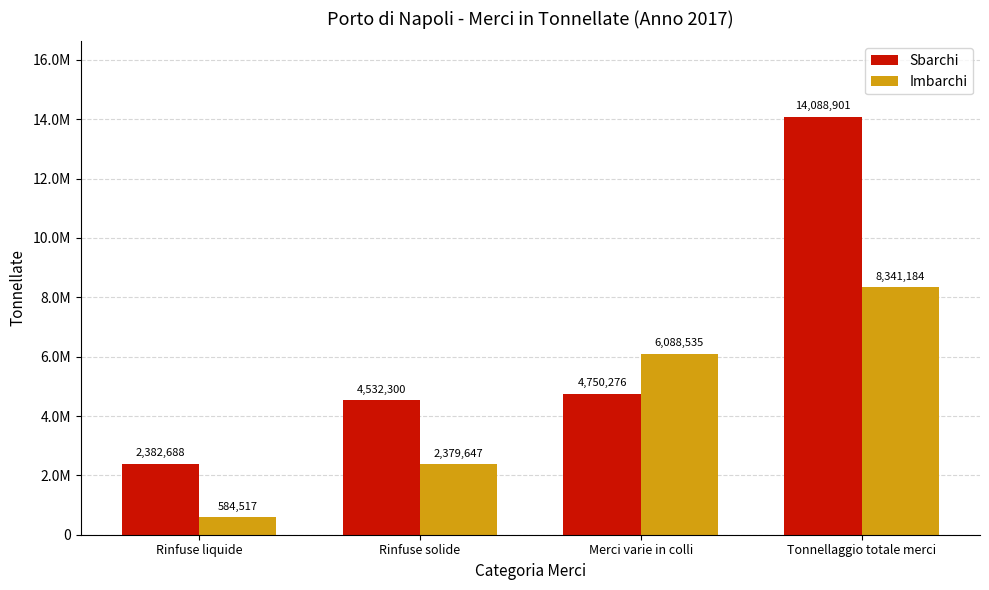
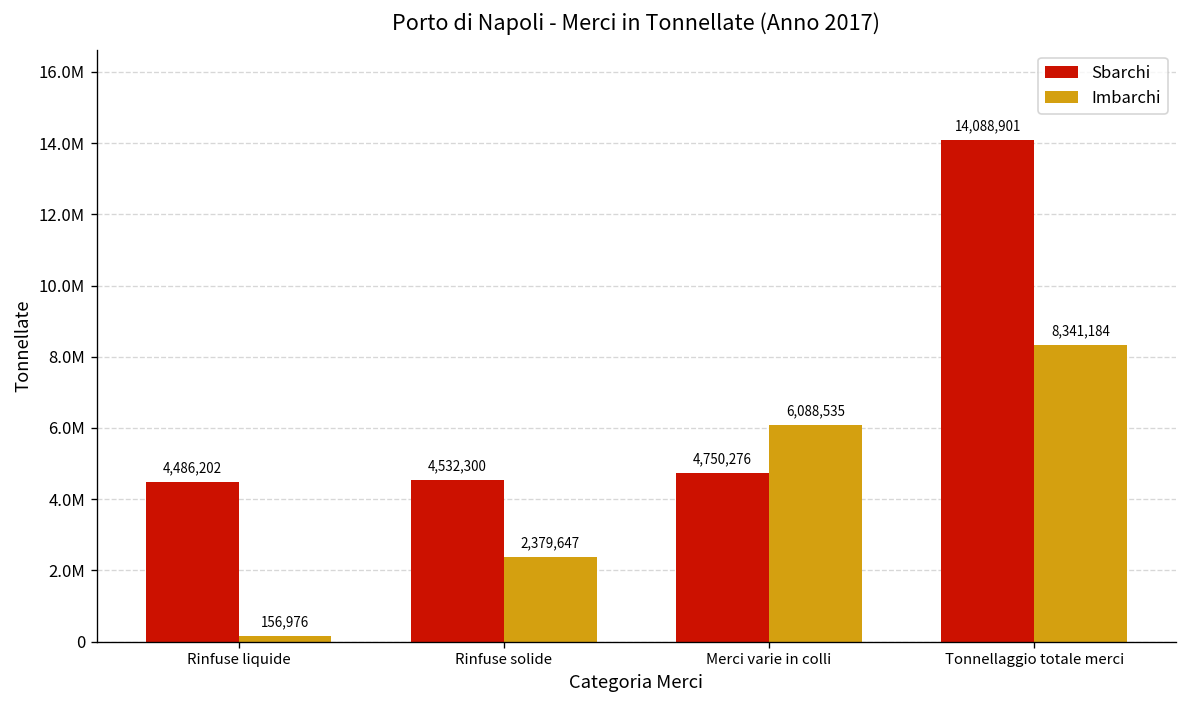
  {
    "Sbarchi": {
-     "Rinfuse liquide": "2,382,688",
+     "Rinfuse liquide": "4,486,202",
      "Rinfuse solide": "4,532,300",
      "Merci varie in colli": "4,750,276",
      "Tonnellaggio totale merci": "14,088,901"
    },
    "Imbarchi": {
-     "Rinfuse liquide": "584,517",
+     "Rinfuse liquide": "156,976",
      "Rinfuse solide": "2,379,647",
      "Merci varie in colli": "6,088,535",
      "Tonnellaggio totale merci": "8,341,184"
    }
  }
